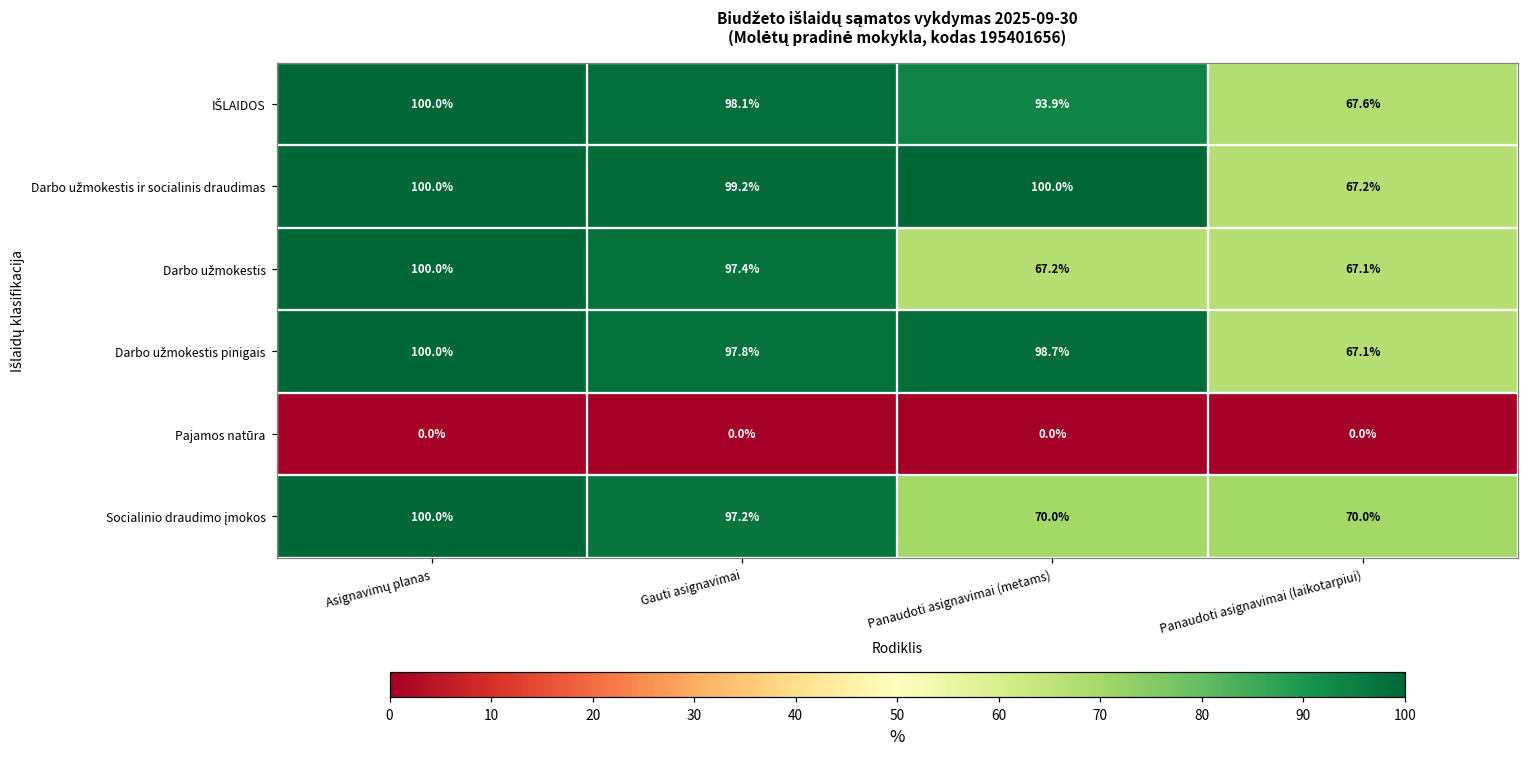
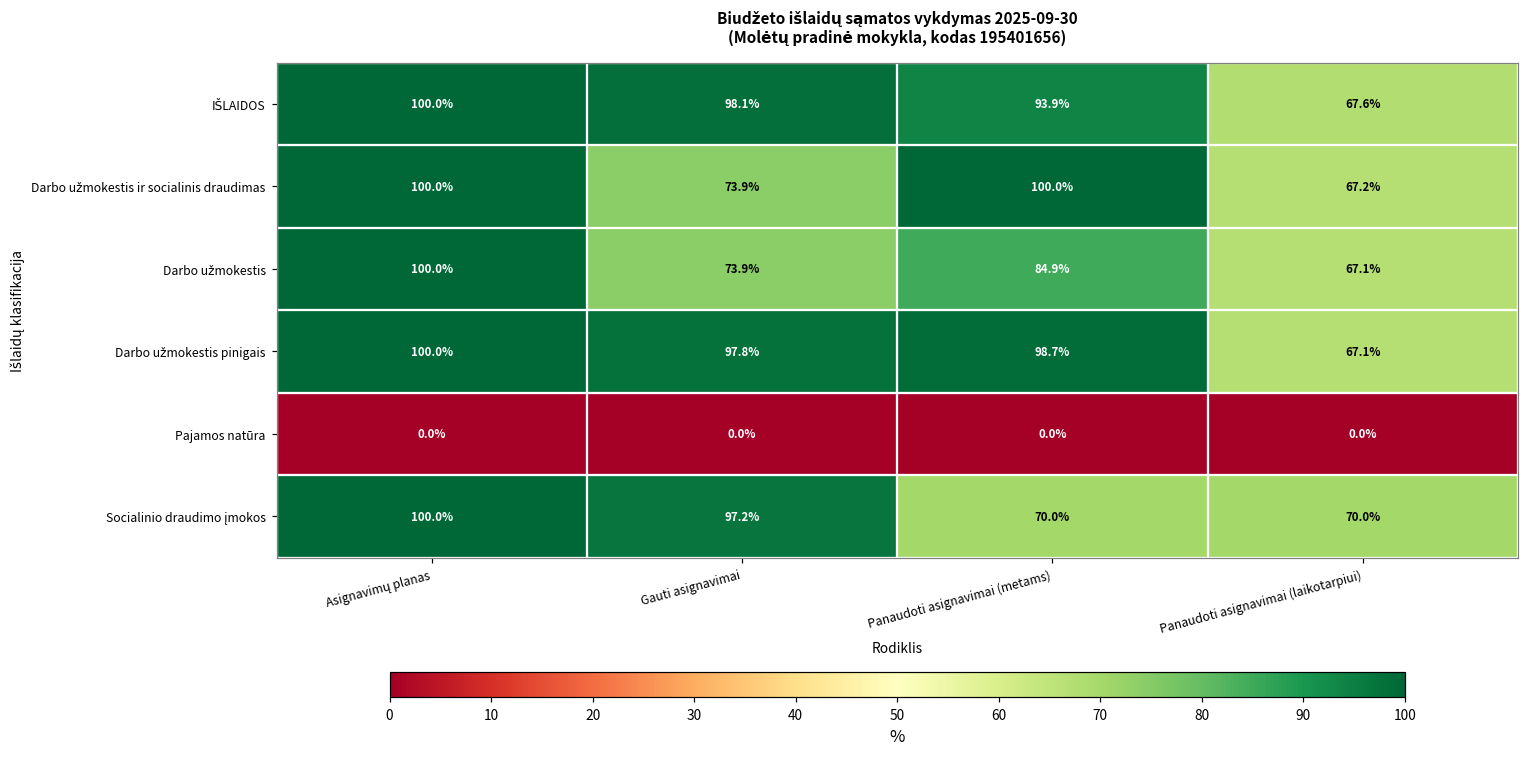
  {
    "IŠLAIDOS": {
      "Asignavimų planas": "100.0%",
      "Gauti asignavimai": "98.1%",
      "Panaudoti asignavimai (metams)": "93.9%",
      "Panaudoti asignavimai (laikotarpiui)": "67.6%"
    },
    "Darbo užmokestis ir socialinis draudimas": {
      "Asignavimų planas": "100.0%",
-     "Gauti asignavimai": "99.2%",
+     "Gauti asignavimai": "73.9%",
      "Panaudoti asignavimai (metams)": "100.0%",
      "Panaudoti asignavimai (laikotarpiui)": "67.2%"
    },
    "Darbo užmokestis": {
      "Asignavimų planas": "100.0%",
-     "Gauti asignavimai": "97.4%",
-     "Panaudoti asignavimai (metams)": "67.2%",
+     "Gauti asignavimai": "73.9%",
+     "Panaudoti asignavimai (metams)": "84.9%",
      "Panaudoti asignavimai (laikotarpiui)": "67.1%"
    },
    "Darbo užmokestis pinigais": {
      "Asignavimų planas": "100.0%",
      "Gauti asignavimai": "97.8%",
      "Panaudoti asignavimai (metams)": "98.7%",
      "Panaudoti asignavimai (laikotarpiui)": "67.1%"
    },
    "Pajamos natūra": {
      "Asignavimų planas": "0.0%",
      "Gauti asignavimai": "0.0%",
      "Panaudoti asignavimai (metams)": "0.0%",
      "Panaudoti asignavimai (laikotarpiui)": "0.0%"
    },
    "Socialinio draudimo įmokos": {
      "Asignavimų planas": "100.0%",
      "Gauti asignavimai": "97.2%",
      "Panaudoti asignavimai (metams)": "70.0%",
      "Panaudoti asignavimai (laikotarpiui)": "70.0%"
    }
  }
